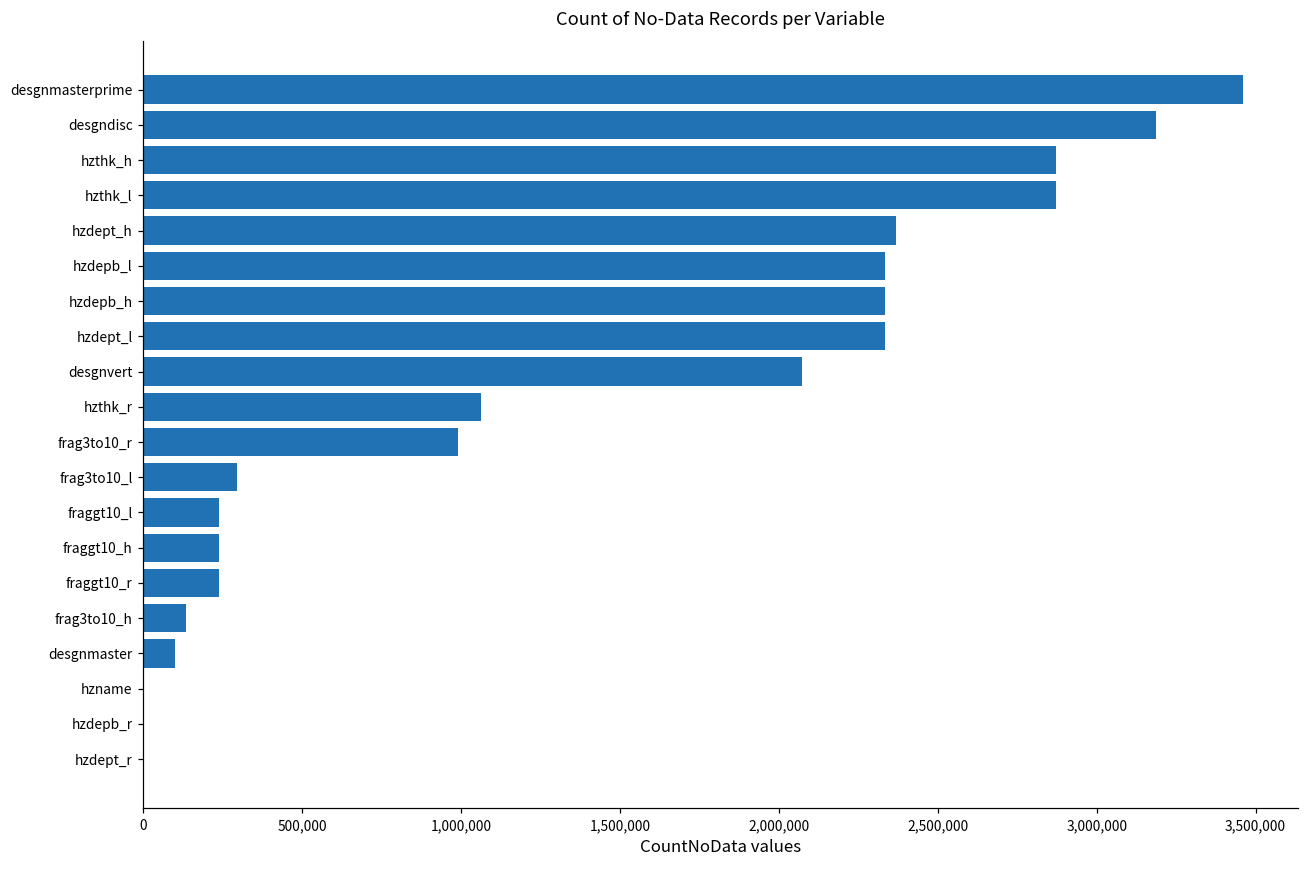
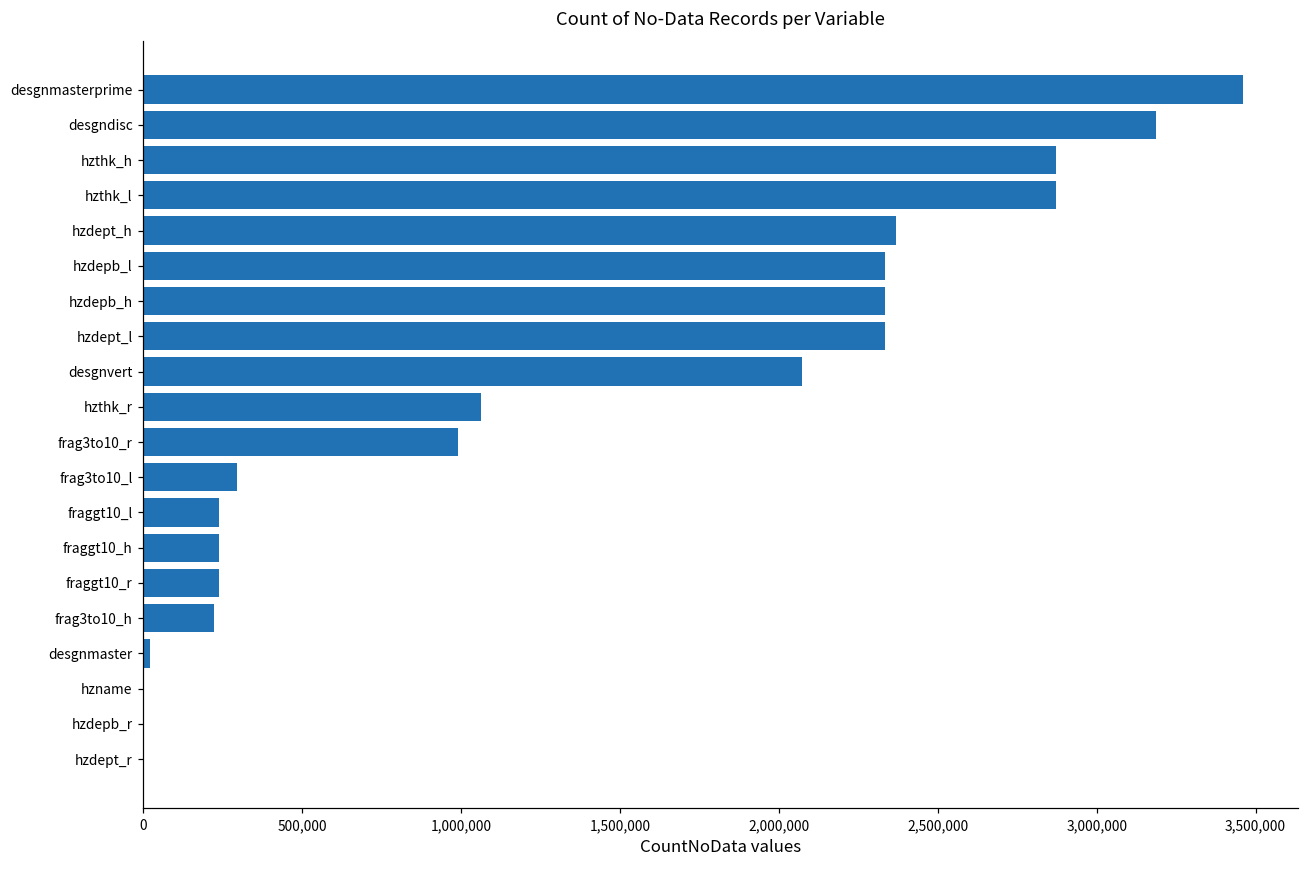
  {
    "desgnmasterprime": "3,460,000",
    "desgndisc": "3,190,000",
    "hzthk_h": "2,870,000",
    "hzthk_l": "2,870,000",
    "hzdept_h": "2,370,000",
    "hzdepb_l": "2,330,000",
    "hzdepb_h": "2,330,000",
    "hzdept_l": "2,330,000",
    "desgnvert": "2,070,000",
    "hzthk_r": "1,060,000",
    "frag3to10_r": "990,000",
    "frag3to10_l": "290,000",
    "fraggt10_l": "240,000",
    "fraggt10_h": "240,000",
    "fraggt10_r": "240,000",
-   "frag3to10_h": "130,000",
-   "desgnmaster": "100,000"
+   "frag3to10_h": "220,000",
+   "desgnmaster": "20,000"
  }
